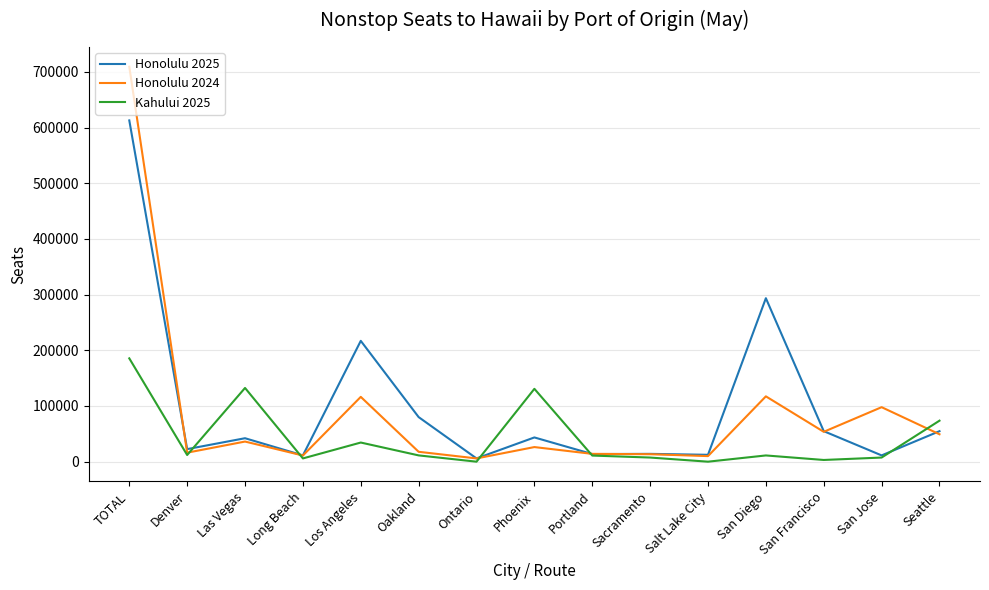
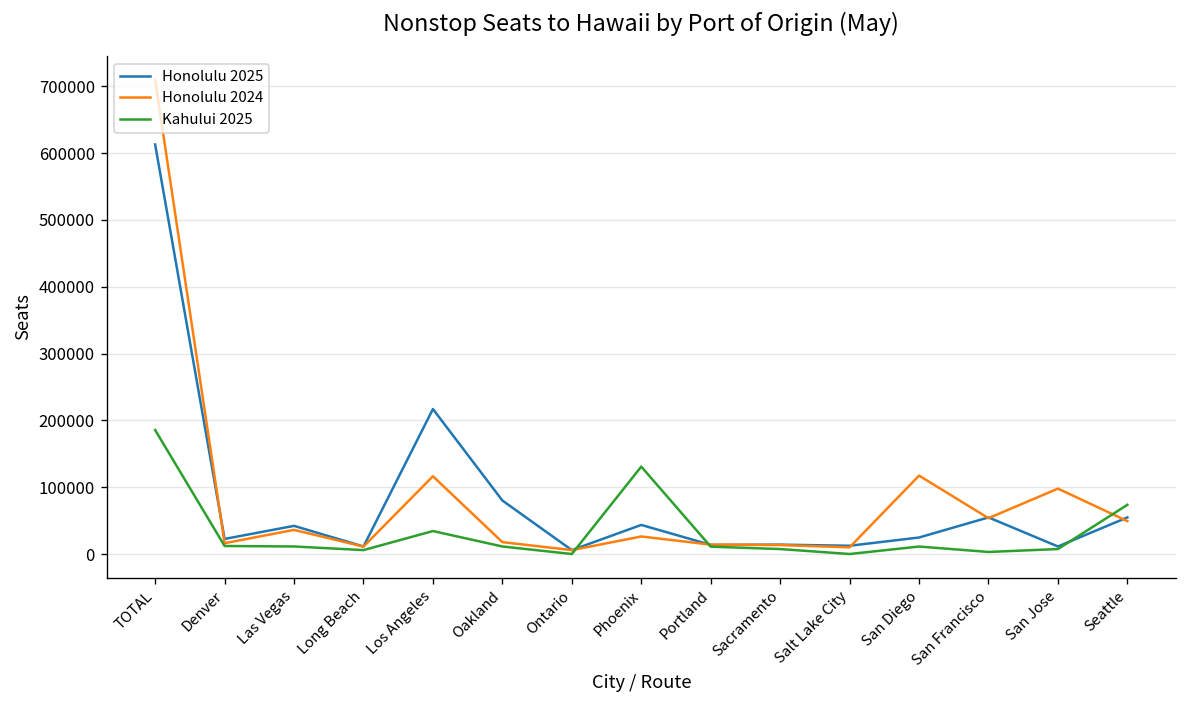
  {
    "Honolulu 2025": {
      "TOTAL": 610000,
      "Denver": 20000,
      "Las Vegas": 40000,
      "Los Angeles": 220000,
      "Oakland": 80000,
      "Phoenix": 40000,
-     "San Diego": 290000,
+     "San Diego": 20000,
      "Seattle": 50000
    },
    "Honolulu 2024": {
      "Las Vegas": 40000,
      "Los Angeles": 120000,
      "Oakland": 20000,
      "Phoenix": 30000,
      "San Diego": 120000,
      "San Jose": 100000,
      "Seattle": 50000
    },
    "Kahului 2025": {
      "TOTAL": 190000,
-     "Las Vegas": 130000,
+     "Las Vegas": 10000,
      "Long Beach": 10000,
      "Los Angeles": 30000,
      "Oakland": 10000,
      "Ontario": 0,
      "Phoenix": 130000,
      "Sacramento": 10000,
      "Salt Lake City": 0,
      "San Diego": 10000,
      "San Francisco": 0,
      "Seattle": 70000
    }
  }
